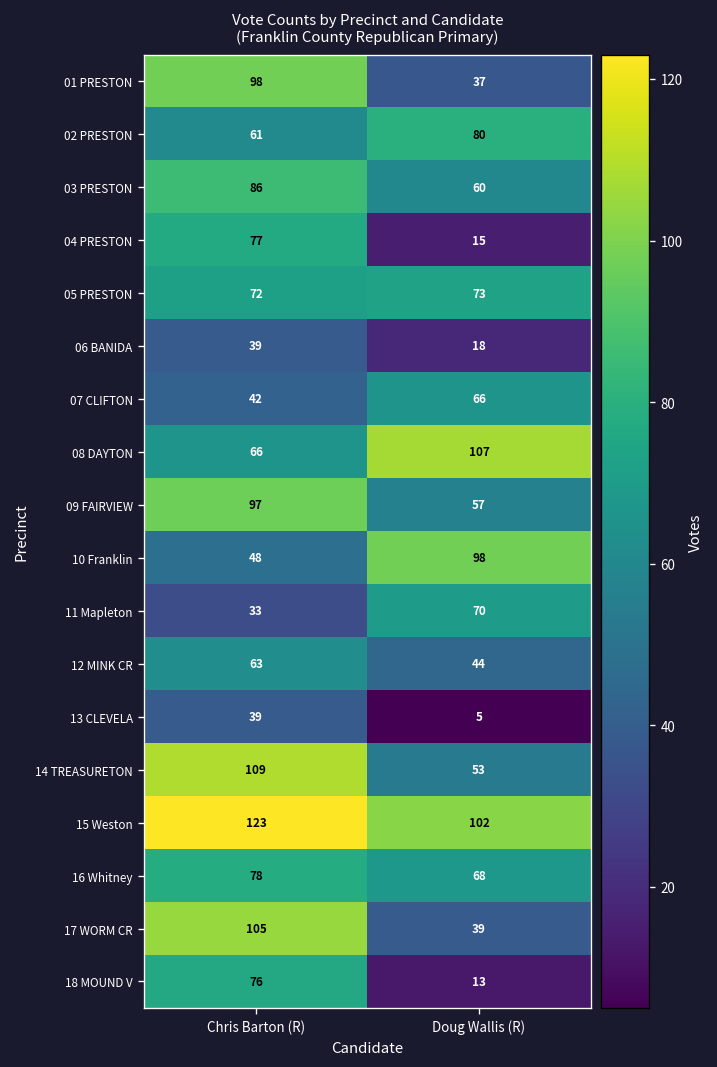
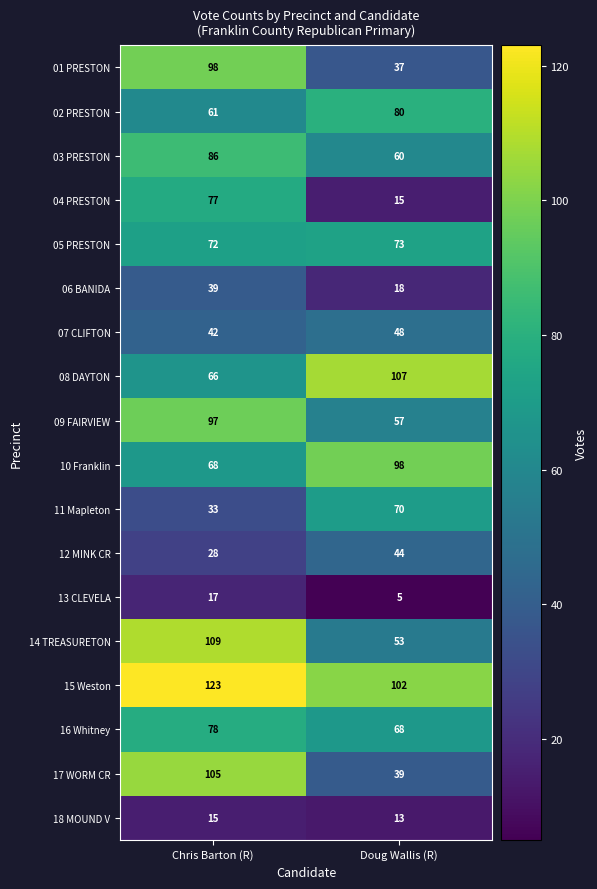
  {
    "01 PRESTON": {
      "Chris Barton (R)": 98,
      "Doug Wallis (R)": 37
    },
    "02 PRESTON": {
      "Chris Barton (R)": 61,
      "Doug Wallis (R)": 80
    },
    "03 PRESTON": {
      "Chris Barton (R)": 86,
      "Doug Wallis (R)": 60
    },
    "04 PRESTON": {
      "Chris Barton (R)": 77,
      "Doug Wallis (R)": 15
    },
    "05 PRESTON": {
      "Chris Barton (R)": 72,
      "Doug Wallis (R)": 73
    },
    "06 BANIDA": {
      "Chris Barton (R)": 39,
      "Doug Wallis (R)": 18
    },
    "07 CLIFTON": {
      "Chris Barton (R)": 42,
-     "Doug Wallis (R)": 66
+     "Doug Wallis (R)": 48
    },
    "08 DAYTON": {
      "Chris Barton (R)": 66,
      "Doug Wallis (R)": 107
    },
    "09 FAIRVIEW": {
      "Chris Barton (R)": 97,
      "Doug Wallis (R)": 57
    },
    "10 Franklin": {
-     "Chris Barton (R)": 48,
+     "Chris Barton (R)": 68,
      "Doug Wallis (R)": 98
    },
    "11 Mapleton": {
      "Chris Barton (R)": 33,
      "Doug Wallis (R)": 70
    },
    "12 MINK CR": {
-     "Chris Barton (R)": 63,
+     "Chris Barton (R)": 28,
      "Doug Wallis (R)": 44
    },
    "13 CLEVELA": {
-     "Chris Barton (R)": 39,
+     "Chris Barton (R)": 17,
      "Doug Wallis (R)": 5
    },
    "14 TREASURETON": {
      "Chris Barton (R)": 109,
      "Doug Wallis (R)": 53
    },
    "15 Weston": {
      "Chris Barton (R)": 123,
      "Doug Wallis (R)": 102
    },
    "16 Whitney": {
      "Chris Barton (R)": 78,
      "Doug Wallis (R)": 68
    },
    "17 WORM CR": {
      "Chris Barton (R)": 105,
      "Doug Wallis (R)": 39
    },
    "18 MOUND V": {
-     "Chris Barton (R)": 76,
+     "Chris Barton (R)": 15,
      "Doug Wallis (R)": 13
    }
  }
